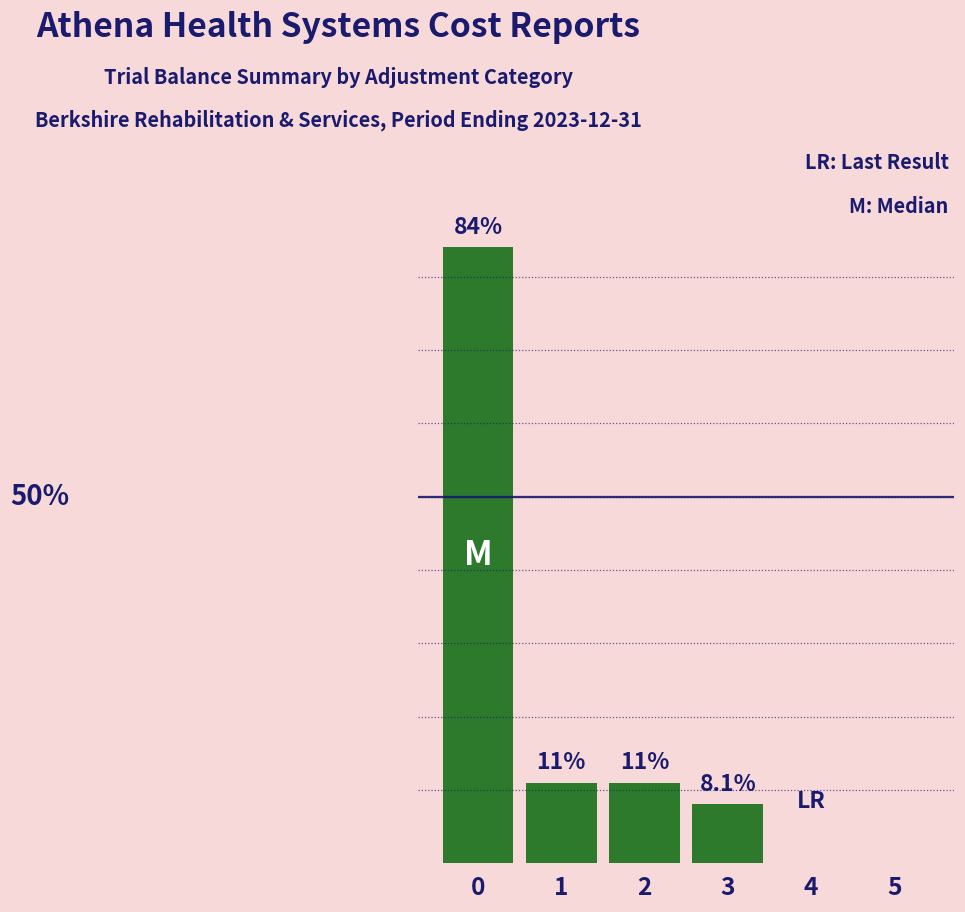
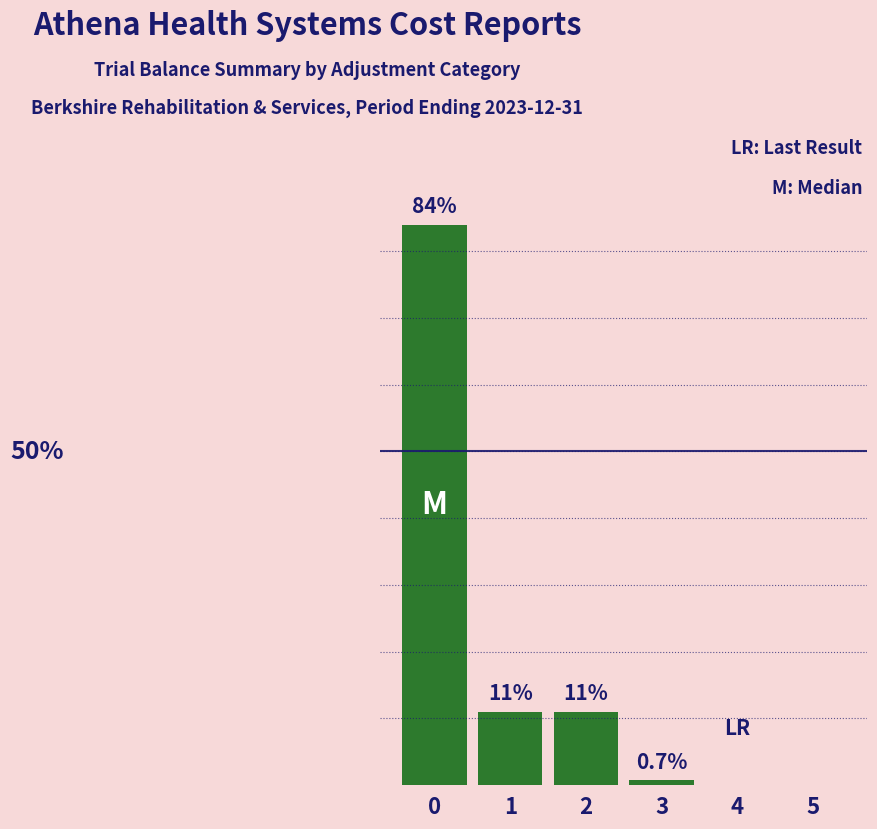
  {
    "0": "84%",
    "1": "11%",
    "2": "11%",
-   "3": "8.1%"
+   "3": "0.7%"
  }
